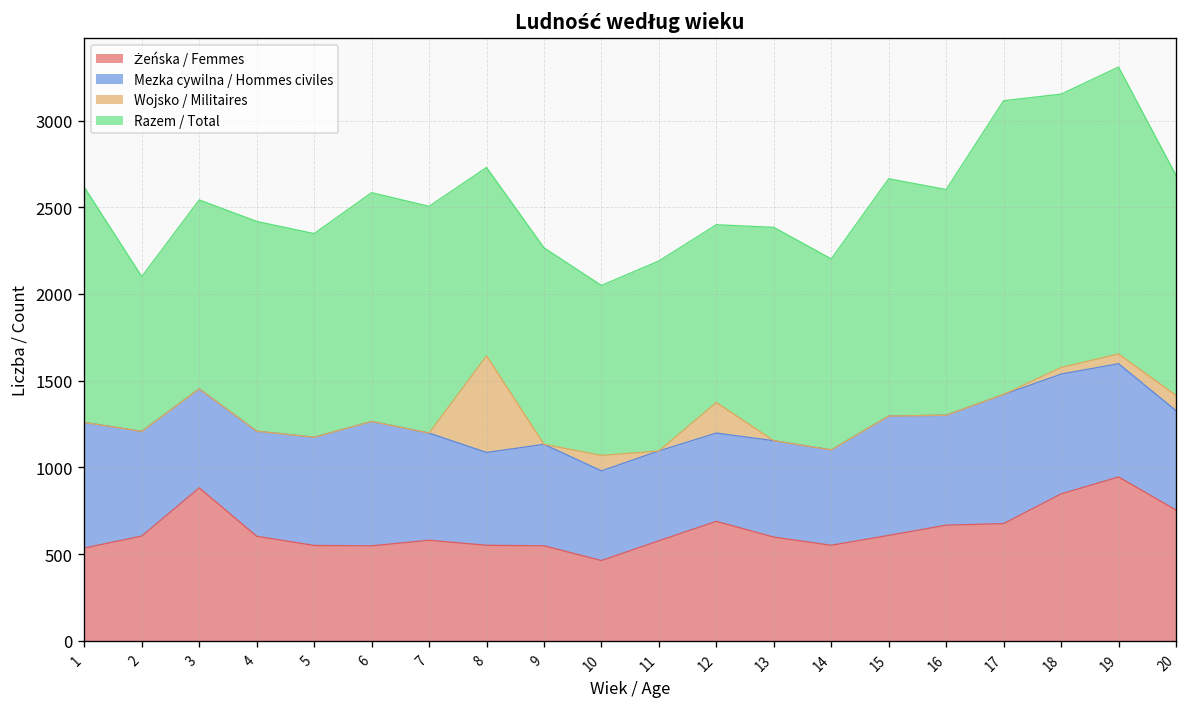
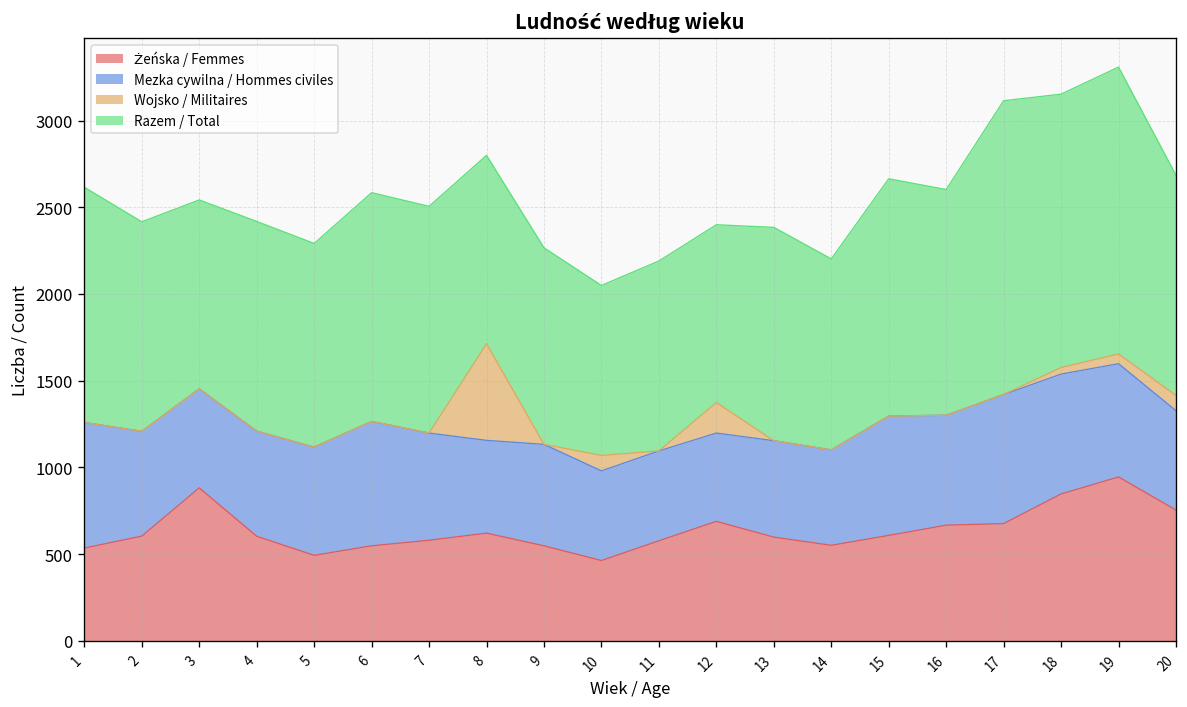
  {
    "Żeńska / Femmes": {
      "1": 540,
      "2": 600,
      "3": 880,
      "4": 600,
-     "5": 550,
+     "5": 490,
      "6": 550,
      "7": 580,
-     "8": 550,
+     "8": 620,
      "9": 550,
      "10": 460,
      "11": 580,
      "12": 690,
      "13": 600,
      "14": 550,
      "15": 610,
      "16": 670,
      "17": 680,
      "18": 850,
      "19": 950,
      "20": 750
    },
    "Mezka cywilna / Hommes civiles": {
      "8": 540,
      "10": 520,
      "12": 510,
      "18": 690,
      "19": 650,
      "20": 570
    },
    "Wojsko / Militaires": {
      "8": 560,
      "10": 90,
      "12": 180,
      "18": 40,
      "19": 60,
      "20": 90
    },
    "Razem / Total": {
      "1": 1360,
-     "2": 890,
+     "2": 1210,
      "3": 1090,
      "4": 1210,
      "5": 1170,
      "6": 1320,
      "7": 1310,
      "8": 1090,
      "9": 1130,
      "10": 980,
      "11": 1100,
      "12": 1030,
      "13": 1230,
      "14": 1100,
      "15": 1370,
      "16": 1300,
      "17": 1690,
      "18": 1580,
      "19": 1650,
      "20": 1270
    }
  }
